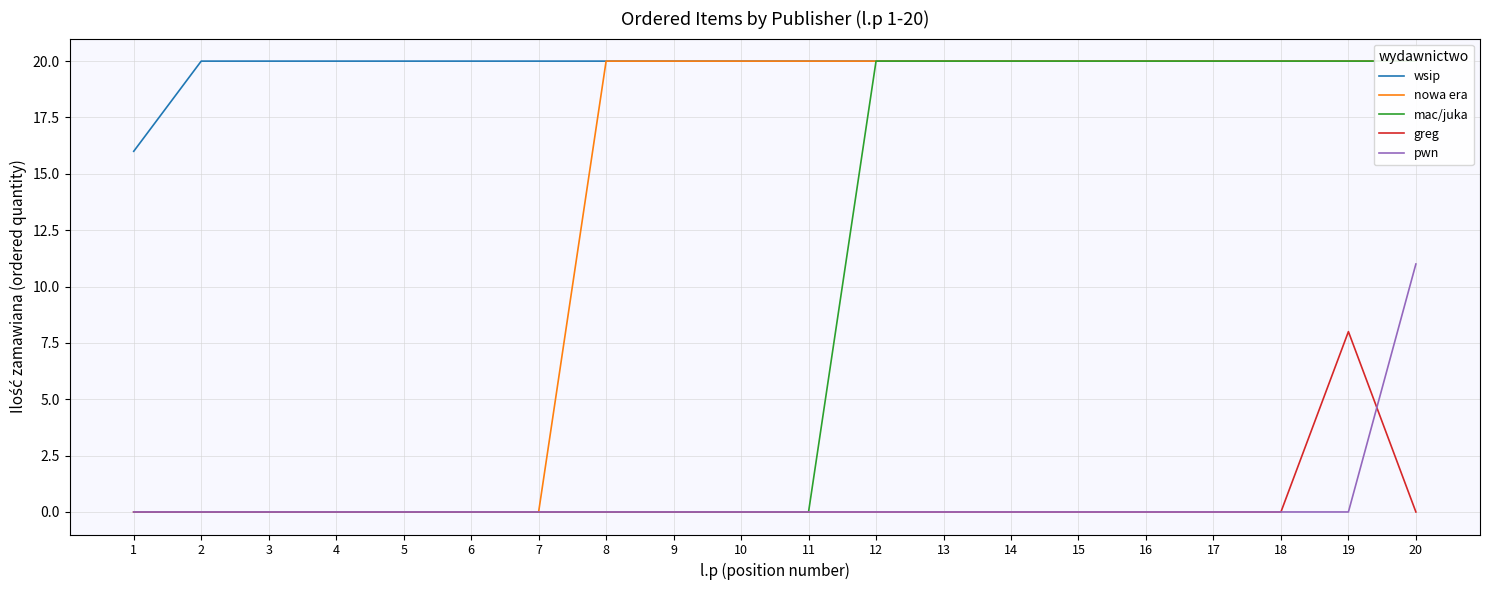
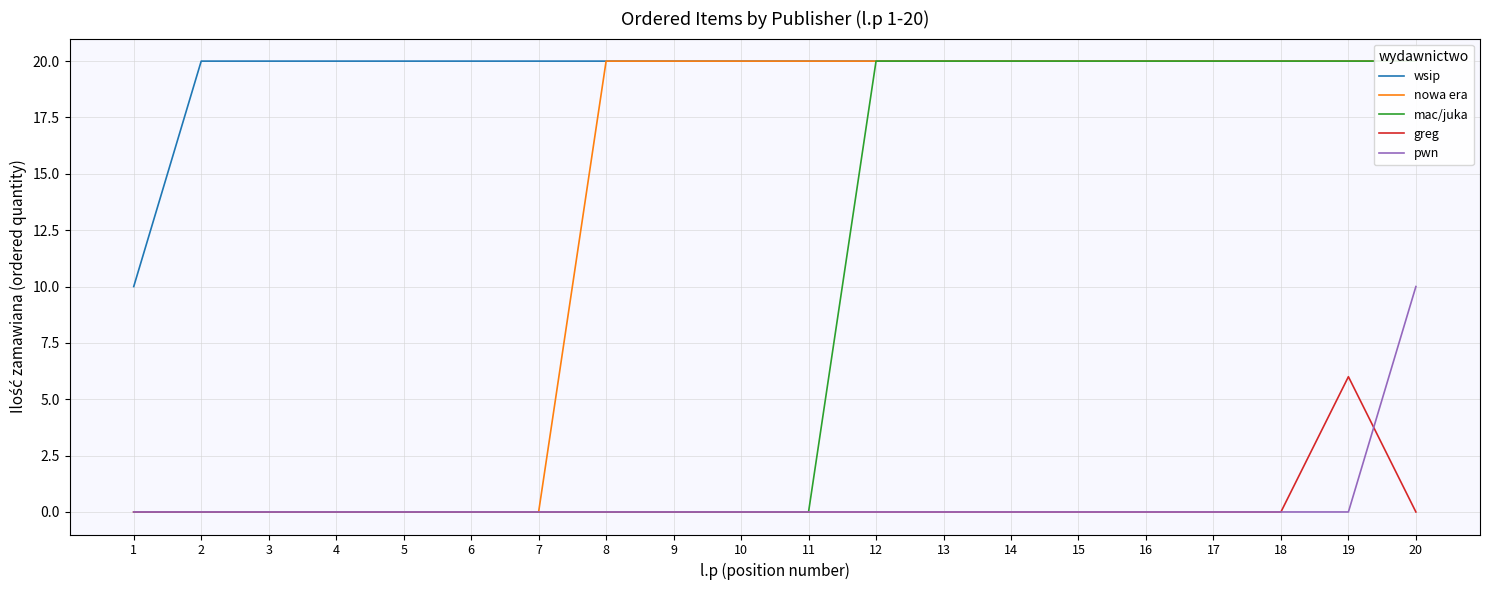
  {
    "wsip": {
-     "1": 16,
+     "1": 10,
      "2": 20,
      "3": 20,
      "4": 20,
      "5": 20,
      "6": 20,
      "7": 20
    },
    "greg": {
-     "19": 8,
+     "19": 6,
      "20": 0
    },
    "pwn": {
      "19": 0,
-     "20": 11
+     "20": 10
    }
  }
